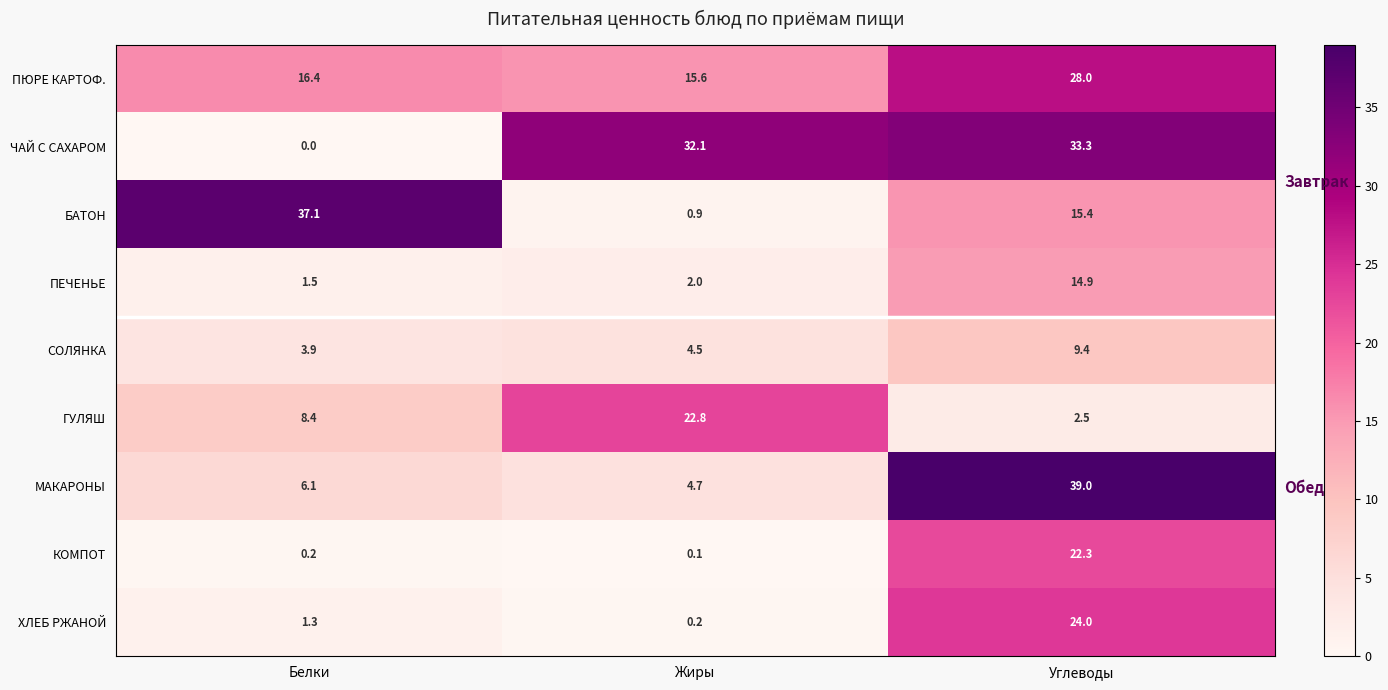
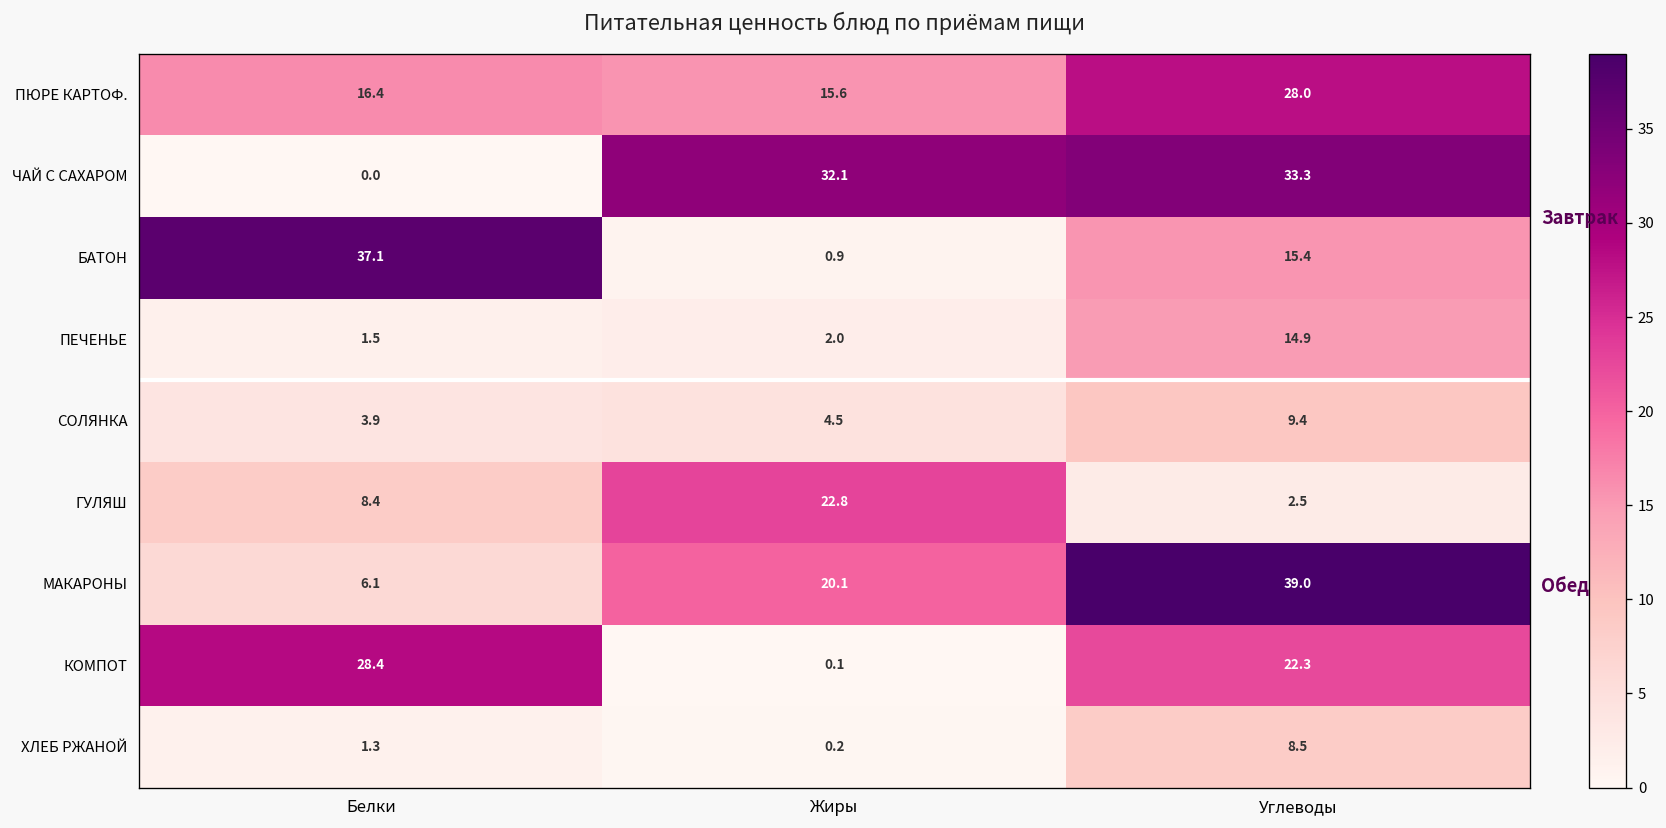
  {
    "ПЮРЕ КАРТОФ.": {
      "Белки": 16.4,
      "Жиры": 15.6,
      "Углеводы": 28.0
    },
    "ЧАЙ С САХАРОМ": {
      "Белки": 0.0,
      "Жиры": 32.1,
      "Углеводы": 33.3
    },
    "БАТОН": {
      "Белки": 37.1,
      "Жиры": 0.9,
      "Углеводы": 15.4
    },
    "ПЕЧЕНЬЕ": {
      "Белки": 1.5,
      "Жиры": 2.0,
      "Углеводы": 14.9
    },
    "СОЛЯНКА": {
      "Белки": 3.9,
      "Жиры": 4.5,
      "Углеводы": 9.4
    },
    "ГУЛЯШ": {
      "Белки": 8.4,
      "Жиры": 22.8,
      "Углеводы": 2.5
    },
    "МАКАРОНЫ": {
      "Белки": 6.1,
-     "Жиры": 4.7,
+     "Жиры": 20.1,
      "Углеводы": 39.0
    },
    "КОМПОТ": {
-     "Белки": 0.2,
+     "Белки": 28.4,
      "Жиры": 0.1,
      "Углеводы": 22.3
    },
    "ХЛЕБ РЖАНОЙ": {
      "Белки": 1.3,
      "Жиры": 0.2,
-     "Углеводы": 24.0
+     "Углеводы": 8.5
    }
  }
